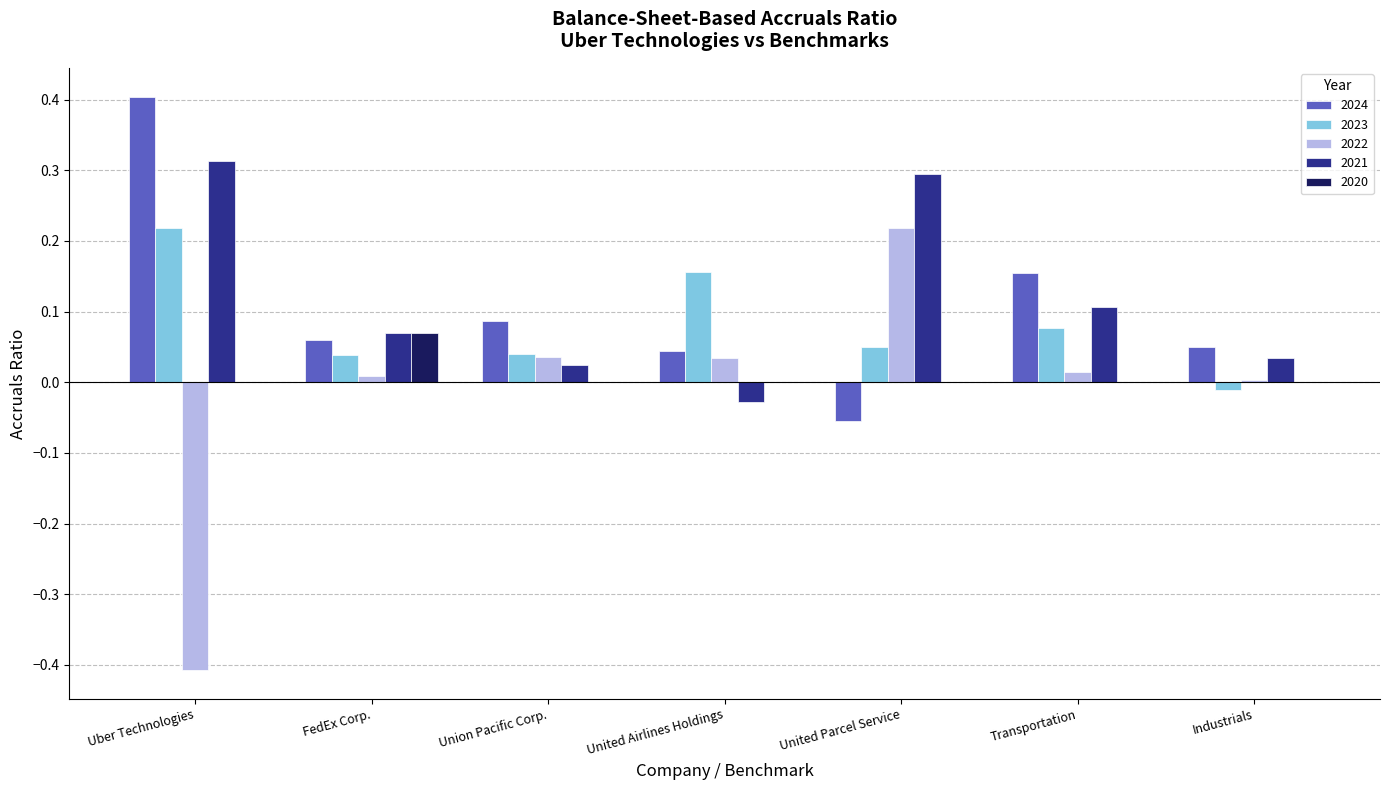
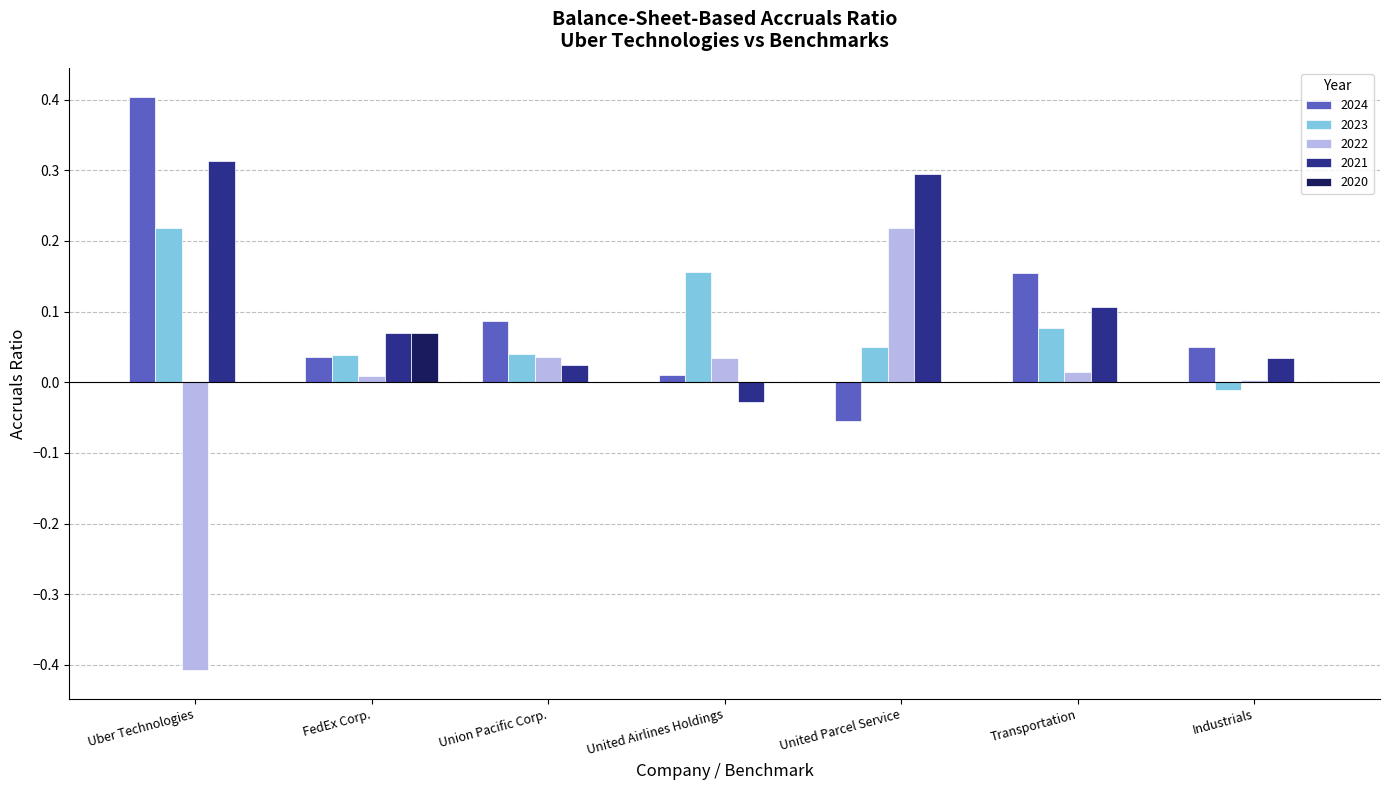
  {
    "2024": {
      "Uber Technologies": 0.40,
-     "FedEx Corp.": 0.06,
+     "FedEx Corp.": 0.04,
      "Union Pacific Corp.": 0.09,
-     "United Airlines Holdings": 0.04,
+     "United Airlines Holdings": 0.01,
      "United Parcel Service": -0.06,
      "Transportation": 0.15,
      "Industrials": 0.05
    }
  }
